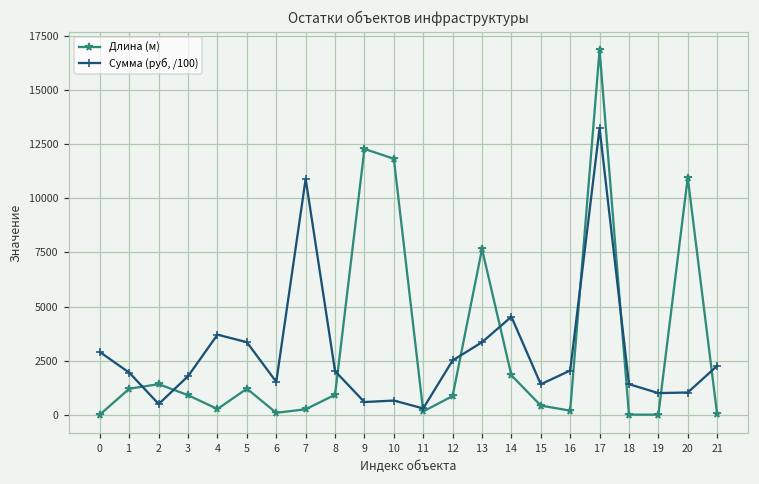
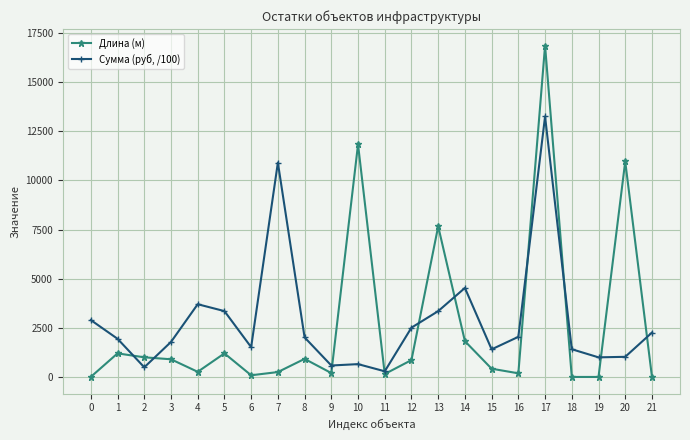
  {
    "Длина (м)": {
      "0": 0,
      "1": 1200,
-     "2": 1400,
+     "2": 1000,
      "3": 900,
      "4": 300,
      "5": 1200,
      "6": 100,
      "7": 300,
      "8": 900,
-     "9": 12300,
+     "9": 200,
      "10": 11800,
      "11": 200,
      "12": 900,
      "13": 7700,
      "14": 1800,
      "15": 400,
      "16": 200,
      "17": 16900,
      "18": 0,
      "19": 0,
      "20": 11000,
      "21": 0
    },
    "Сумма (руб, /100)": {
      "0": 2900,
      "1": 1900,
      "2": 500,
      "3": 1800,
      "4": 3700,
      "5": 3400,
      "6": 1500,
      "7": 10900,
      "8": 2000,
      "9": 600,
      "10": 700,
      "11": 300,
      "12": 2500,
      "13": 3300,
      "14": 4500,
      "15": 1400,
      "16": 2000,
      "17": 13300,
      "18": 1400,
      "19": 1000,
      "20": 1000,
      "21": 2300
    }
  }
